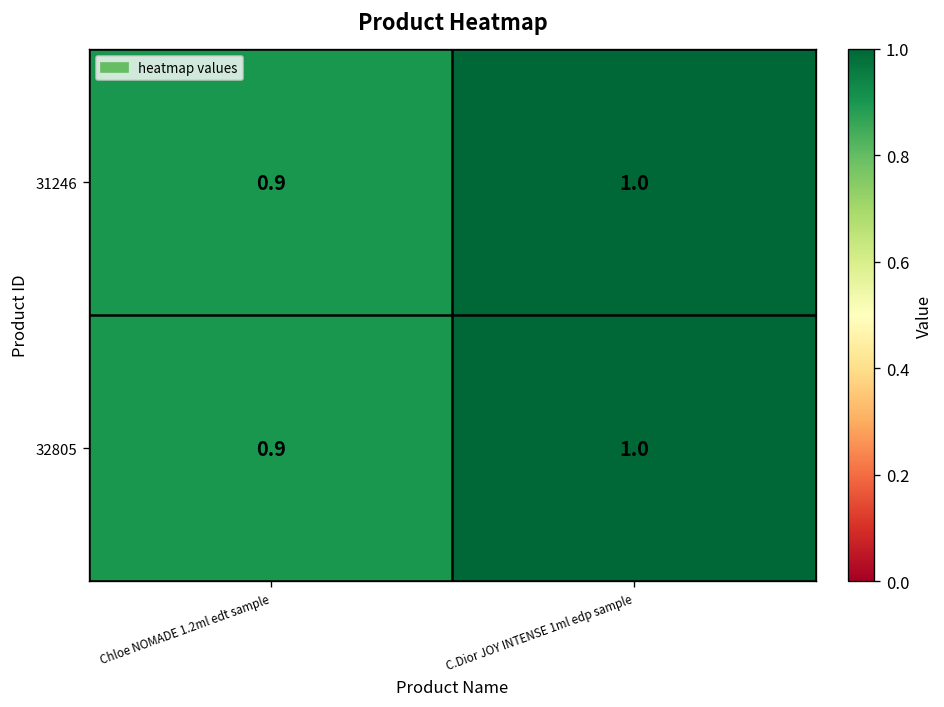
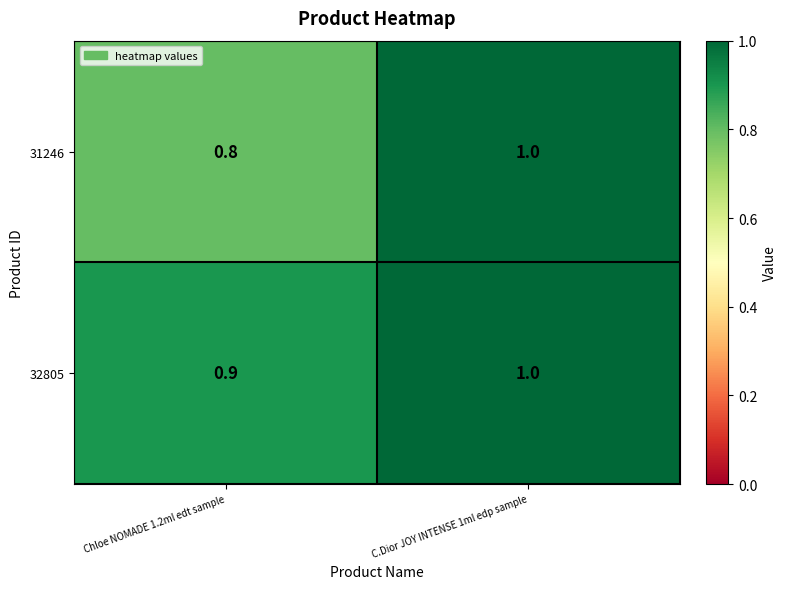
  {
    "31246": {
-     "Chloe NOMADE 1.2ml edt sample": 0.9,
+     "Chloe NOMADE 1.2ml edt sample": 0.8,
      "C.Dior JOY INTENSE 1ml edp sample": 1.0
    },
    "32805": {
      "Chloe NOMADE 1.2ml edt sample": 0.9,
      "C.Dior JOY INTENSE 1ml edp sample": 1.0
    }
  }
